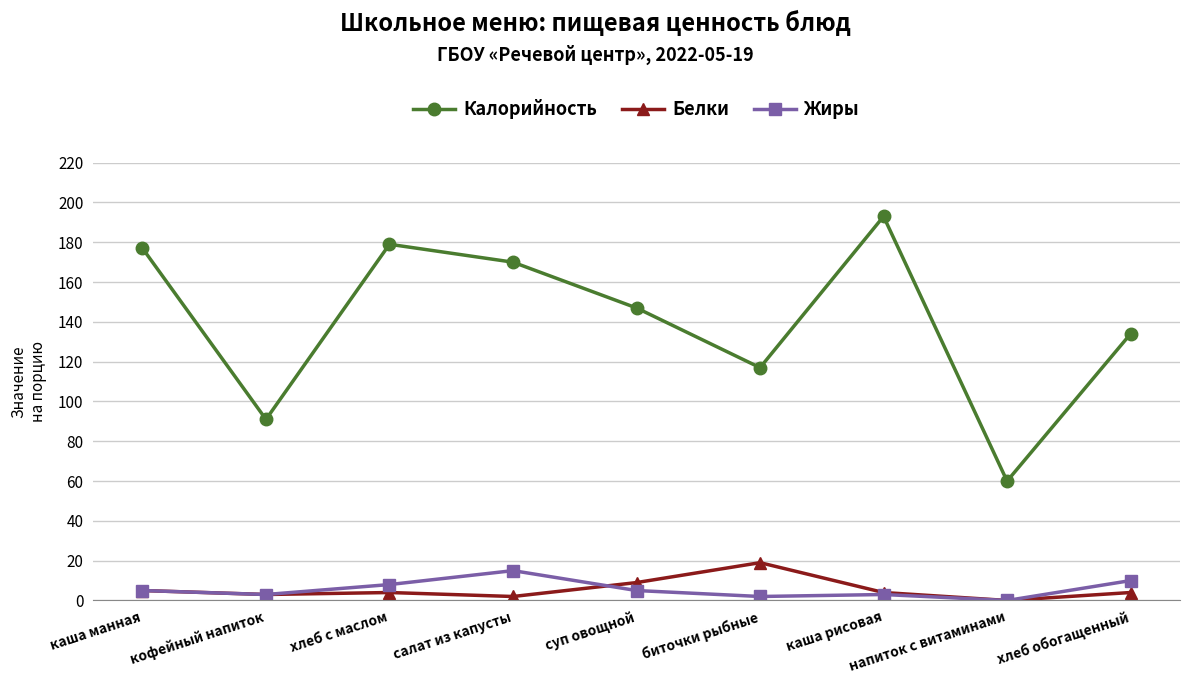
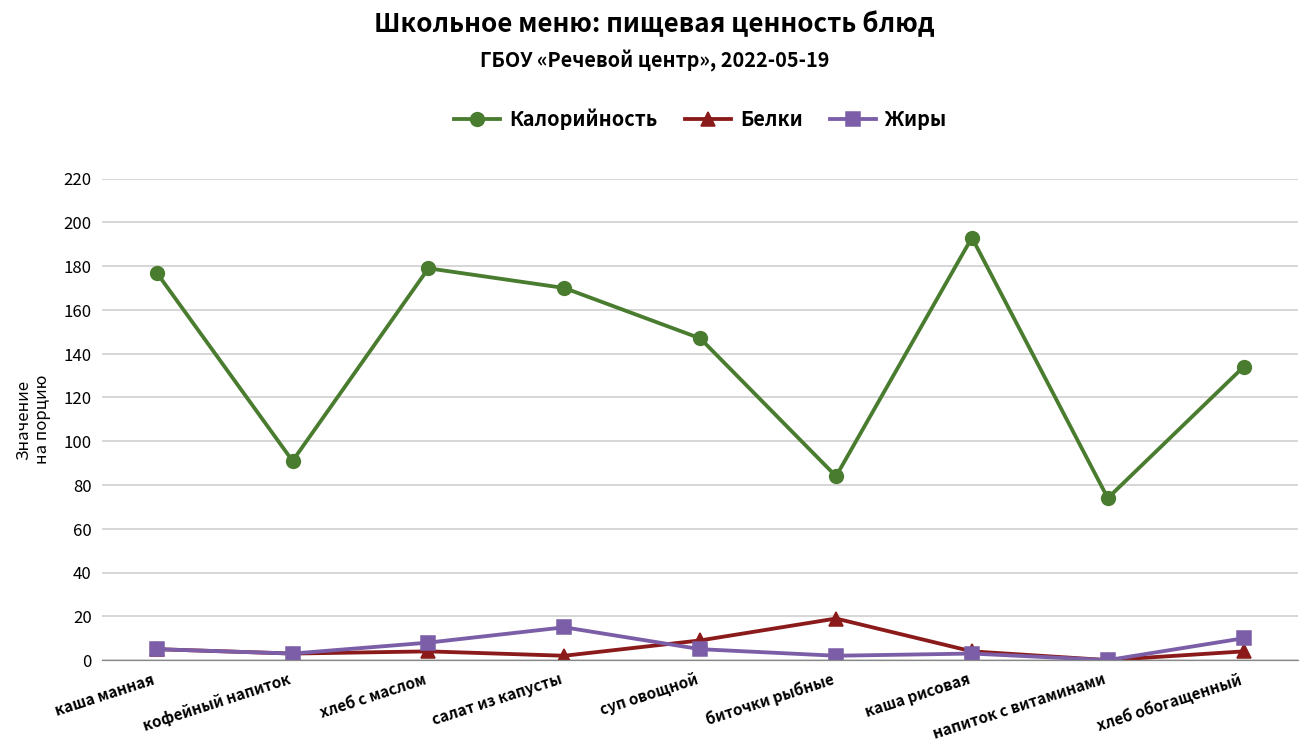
  {
    "Калорийность": {
      "каша манная": 177,
      "кофейный напиток": 91,
      "хлеб с маслом": 179,
      "салат из капусты": 170,
      "суп овощной": 147,
-     "биточки рыбные": 117,
+     "биточки рыбные": 84,
      "каша рисовая": 193,
-     "напиток с витаминами": 60,
+     "напиток с витаминами": 74,
      "хлеб обогащенный": 134
    },
    "Белки": {
      "хлеб с маслом": 4,
      "салат из капусты": 2,
      "суп овощной": 9,
      "биточки рыбные": 19,
      "хлеб обогащенный": 4
    },
    "Жиры": {
      "хлеб с маслом": 8,
      "салат из капусты": 15,
      "суп овощной": 5,
      "биточки рыбные": 2,
      "хлеб обогащенный": 10
    }
  }
